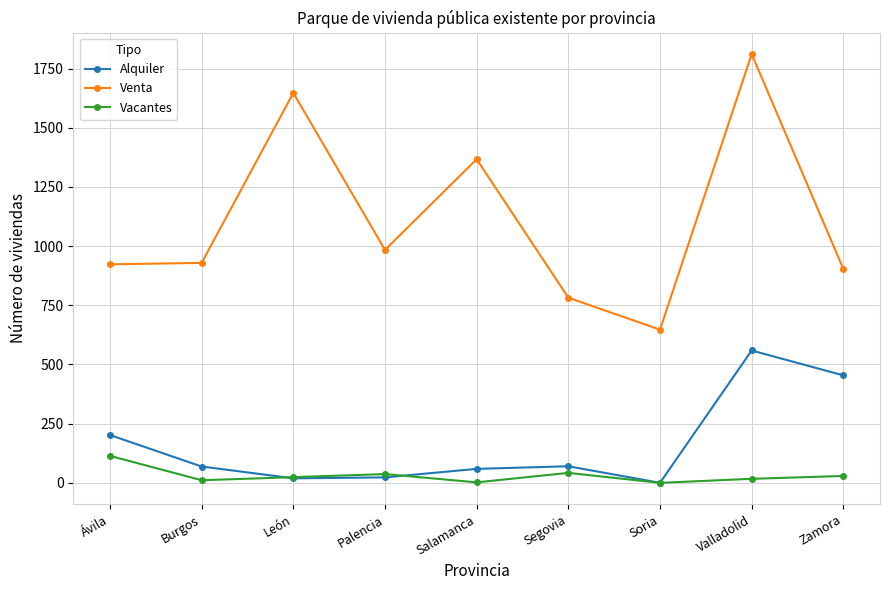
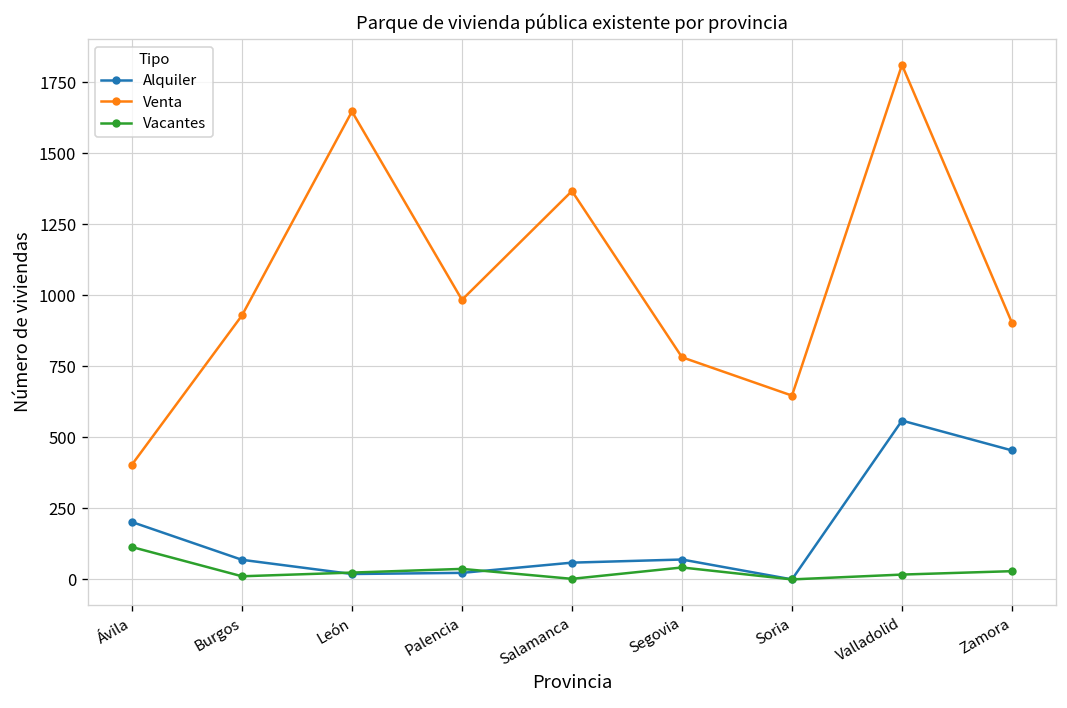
  {
    "Alquiler": {
      "Ávila": 200,
      "Burgos": 70,
      "Palencia": 20,
      "Salamanca": 60,
      "Segovia": 70,
      "Valladolid": 560,
      "Zamora": 450
    },
    "Venta": {
-     "Ávila": 920,
+     "Ávila": 400,
      "Burgos": 930,
      "León": 1650,
      "Palencia": 980,
      "Salamanca": 1370,
      "Segovia": 780,
      "Soria": 650,
      "Valladolid": 1810,
      "Zamora": 900
    },
    "Vacantes": {
      "Ávila": 110,
      "Burgos": 10,
      "Palencia": 40,
      "Salamanca": 0,
      "Segovia": 40,
      "Valladolid": 20,
      "Zamora": 30
    }
  }
